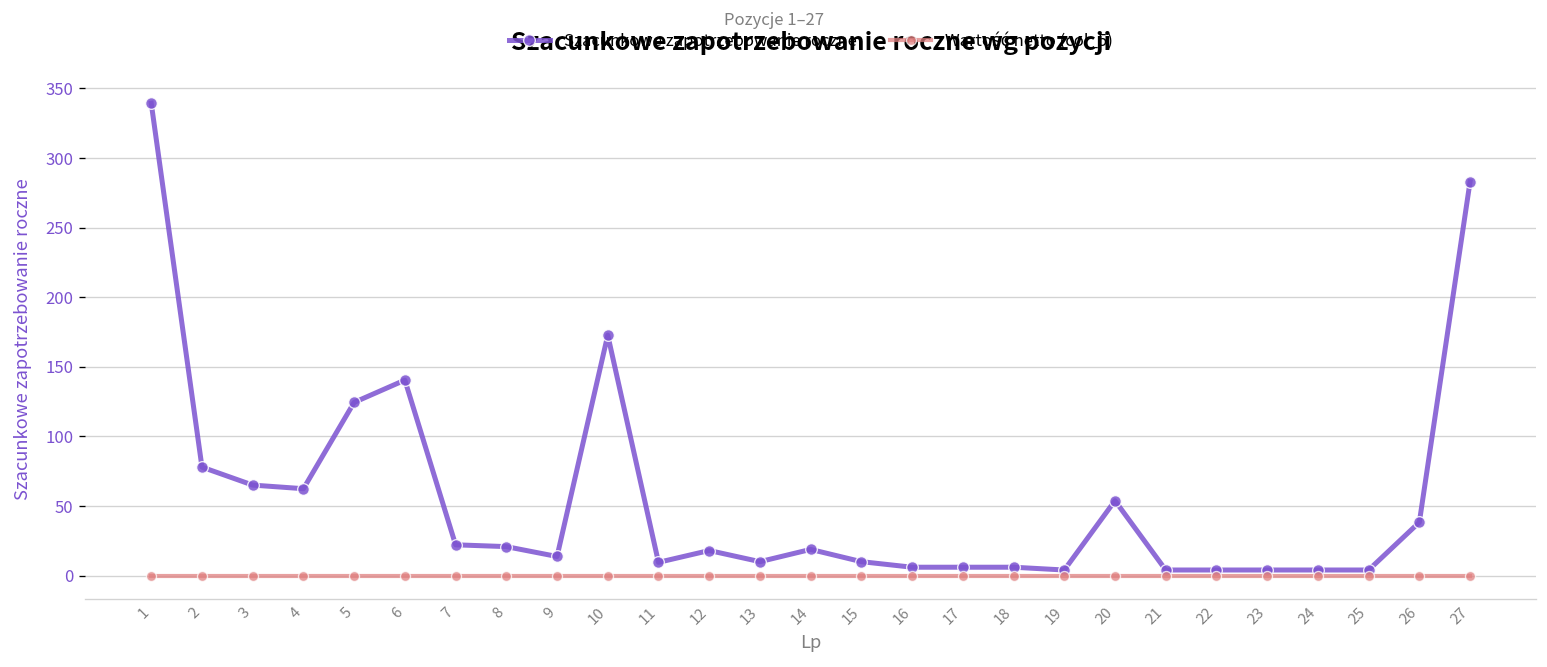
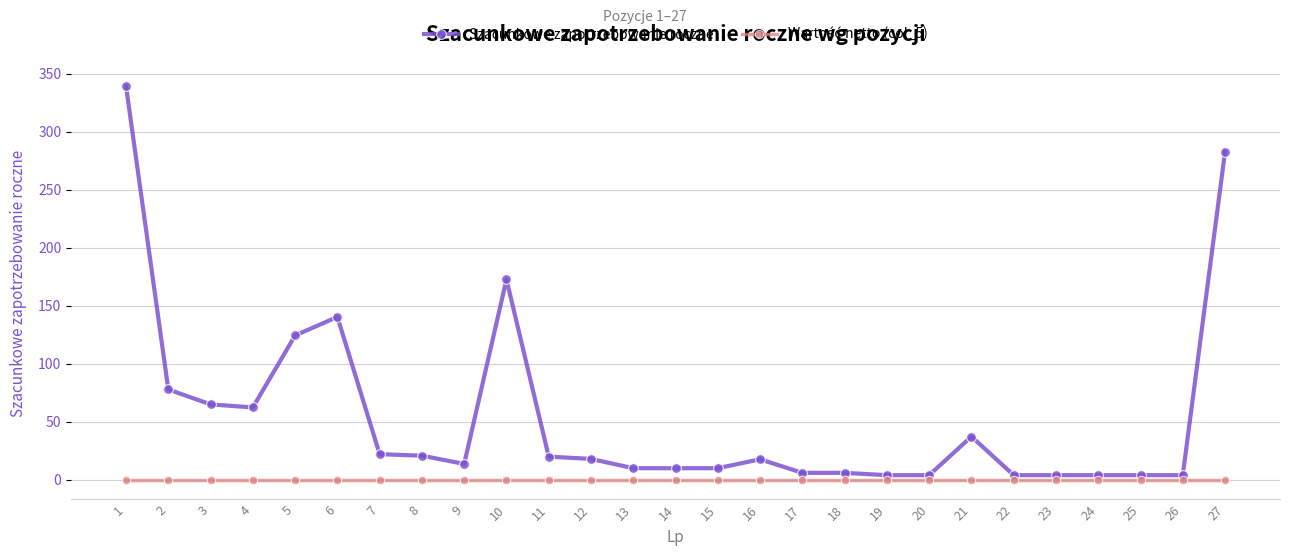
  {
    "Szacunkowe zapotrzebowanie roczne": {
      "1": 339,
      "2": 78,
      "3": 65,
      "4": 62,
      "5": 124,
      "6": 140,
      "7": 22,
      "8": 21,
      "9": 14,
      "10": 173,
-     "11": 10,
+     "11": 20,
      "12": 18,
      "13": 10,
-     "14": 19,
+     "14": 10,
      "15": 10,
-     "16": 6,
+     "16": 18,
      "17": 6,
      "18": 6,
      "19": 4,
-     "20": 54,
-     "21": 4,
+     "20": 4,
+     "21": 37,
      "22": 4,
      "23": 4,
      "24": 4,
      "25": 4,
-     "26": 38,
+     "26": 4,
      "27": 283
    },
    "Wartość netto (col_5)": {
      "1": 0,
      "2": 0,
      "3": 0,
      "4": 0,
      "5": 0,
      "6": 0,
      "7": 0,
      "8": 0,
      "9": 0,
      "10": 0,
      "11": 0,
      "12": 0,
      "13": 0,
      "14": 0,
      "15": 0,
      "16": 0,
      "17": 0,
      "18": 0,
      "19": 0,
      "20": 0,
      "21": 0,
      "22": 0,
      "23": 0,
      "24": 0,
      "25": 0,
      "26": 0,
      "27": 0
    }
  }
